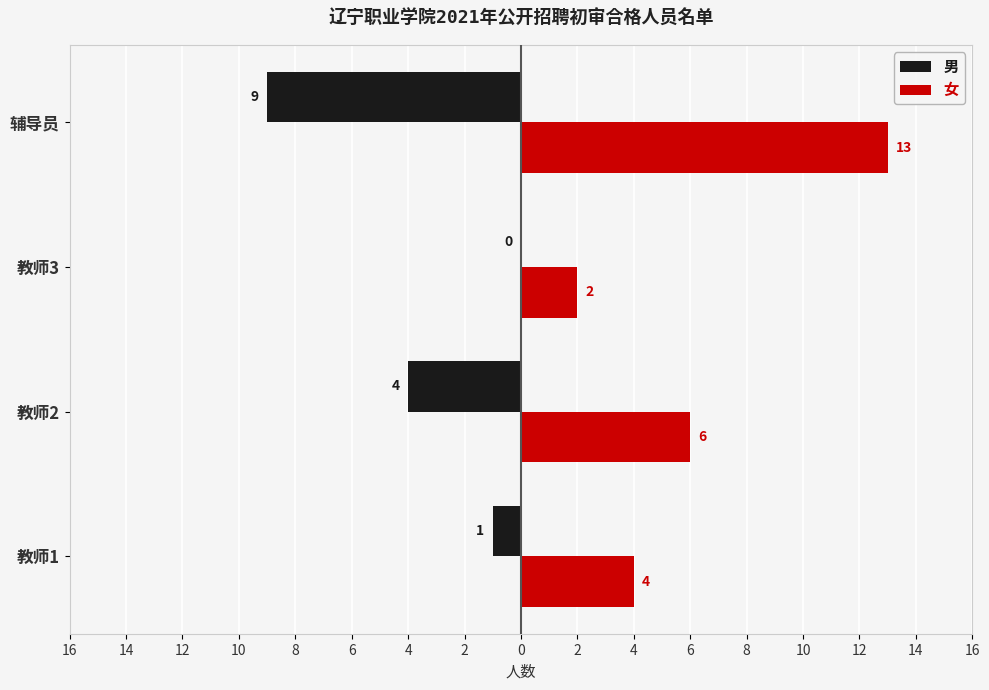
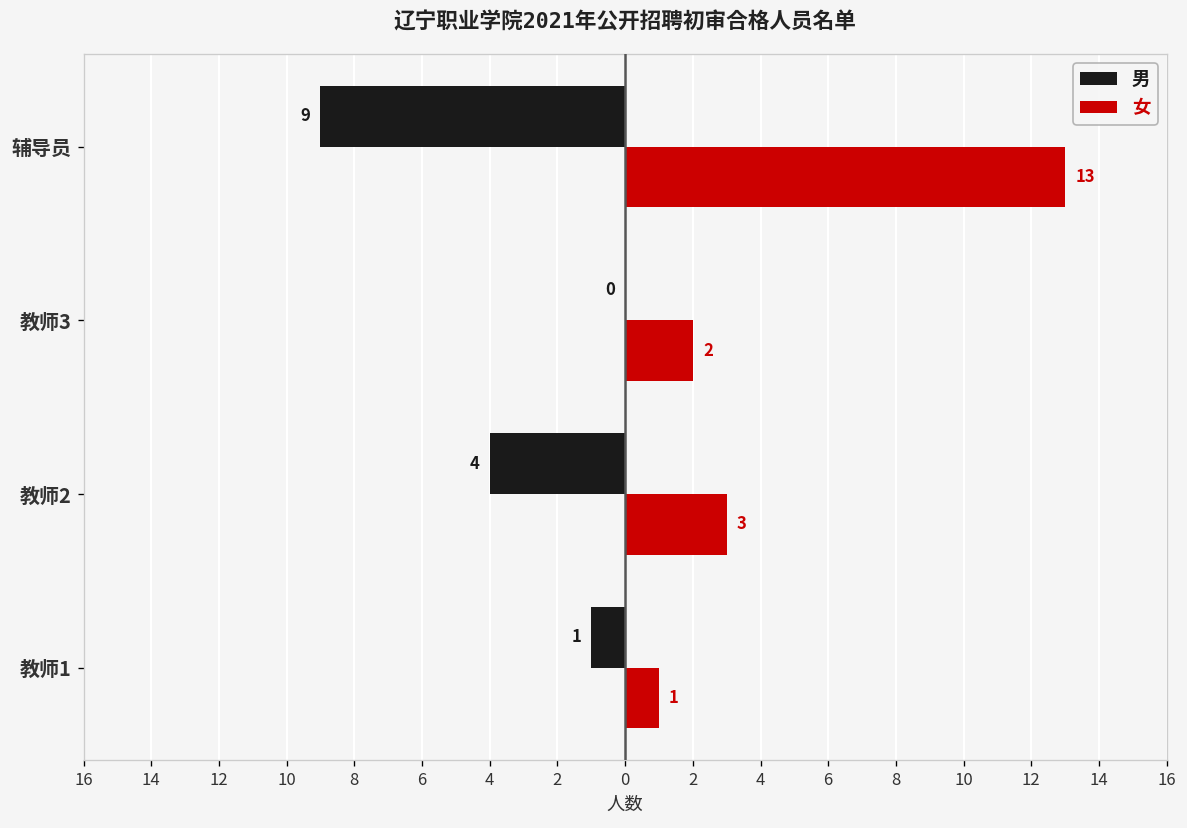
  {
    "男": {
      "教师3": 0
    },
    "女": {
      "辅导员": 13,
      "教师3": 2,
-     "教师2": 6,
-     "教师1": 4
+     "教师2": 3,
+     "教师1": 1
    }
  }
